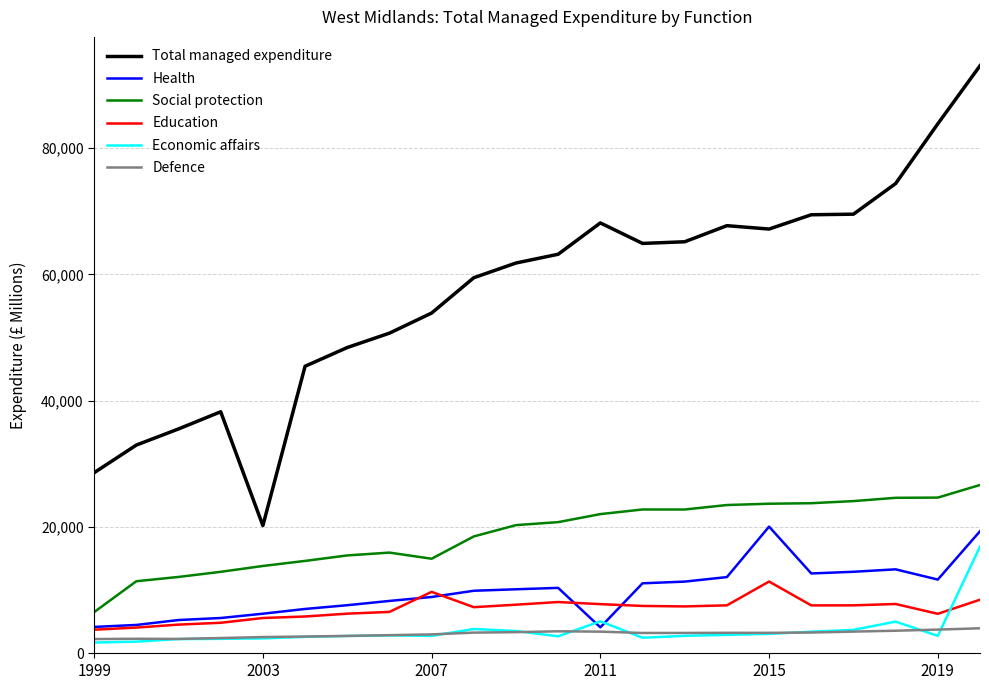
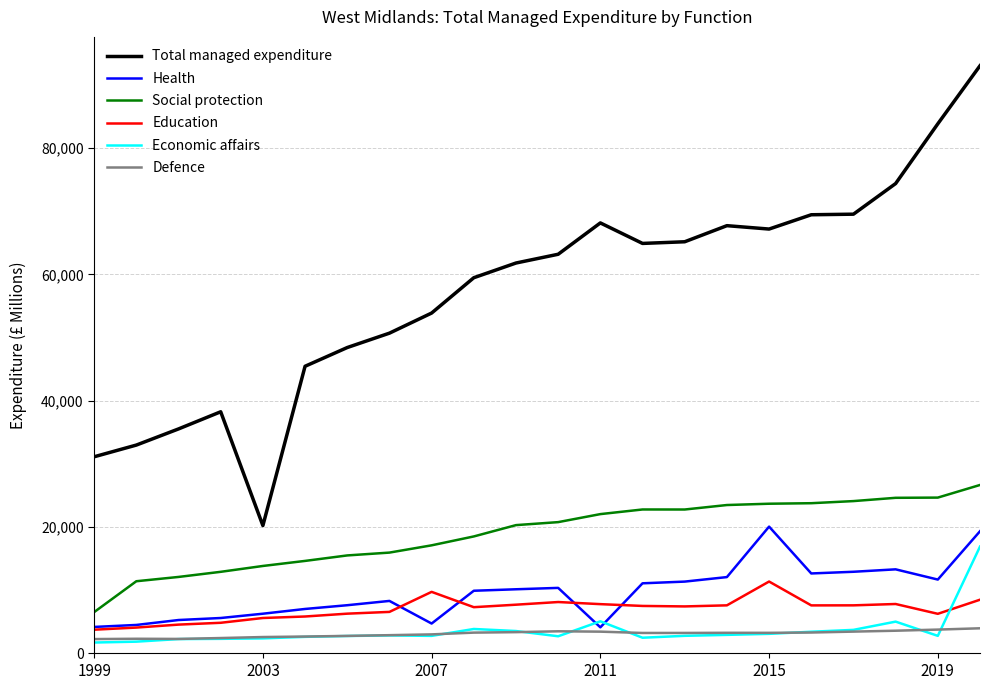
  {
    "Total managed expenditure": {
-     "1999": "29,000",
+     "1999": "31,000",
      "2003": "20,000",
      "2007": "54,000",
      "2011": "68,000",
      "2015": "67,000",
      "2019": "84,000"
    },
    "Health": {
      "1999": "4,000",
      "2003": "6,000",
-     "2007": "9,000",
+     "2007": "5,000",
      "2011": "4,000",
      "2015": "20,000",
      "2019": "12,000"
    },
    "Social protection": {
      "1999": "7,000",
      "2003": "14,000",
-     "2007": "15,000",
+     "2007": "17,000",
      "2011": "22,000",
      "2015": "24,000",
      "2019": "25,000"
    },
    "Education": {
      "1999": "4,000",
      "2003": "6,000",
      "2007": "10,000",
      "2011": "8,000",
      "2015": "11,000",
      "2019": "6,000"
    },
    "Economic affairs": {
      "1999": "2,000",
      "2011": "5,000",
      "2019": "3,000"
    },
    "Defence": {
      "1999": "2,000",
      "2011": "3,000",
      "2019": "4,000"
    }
  }
